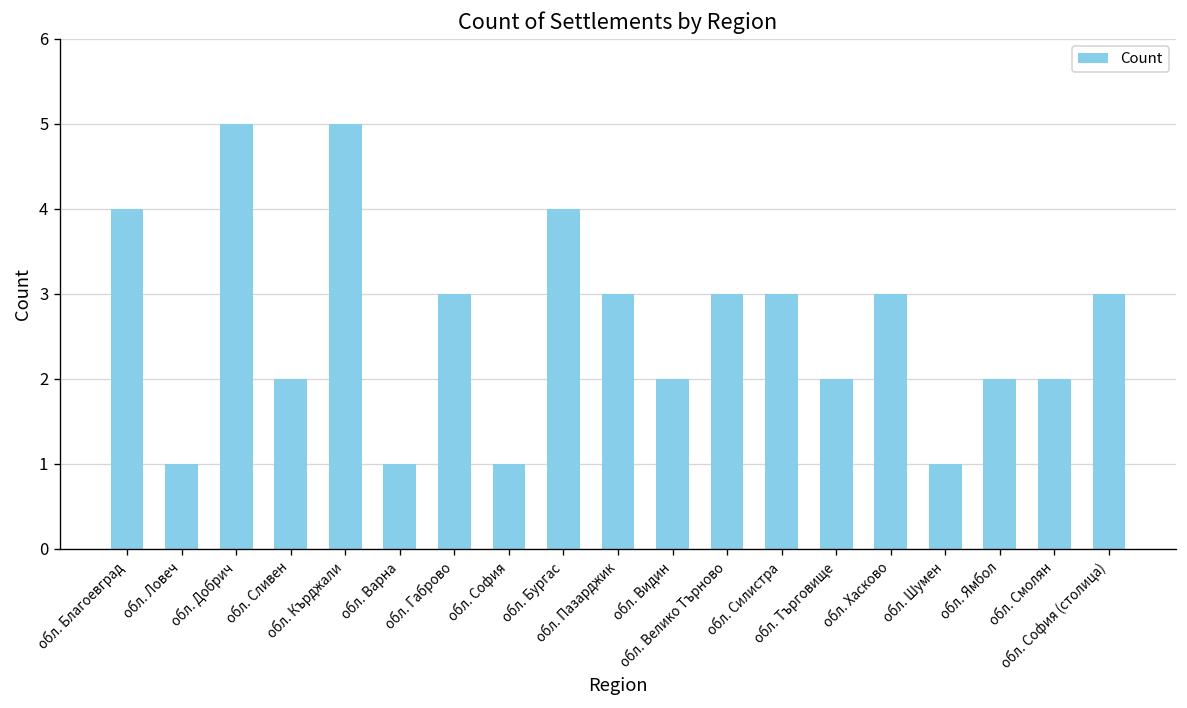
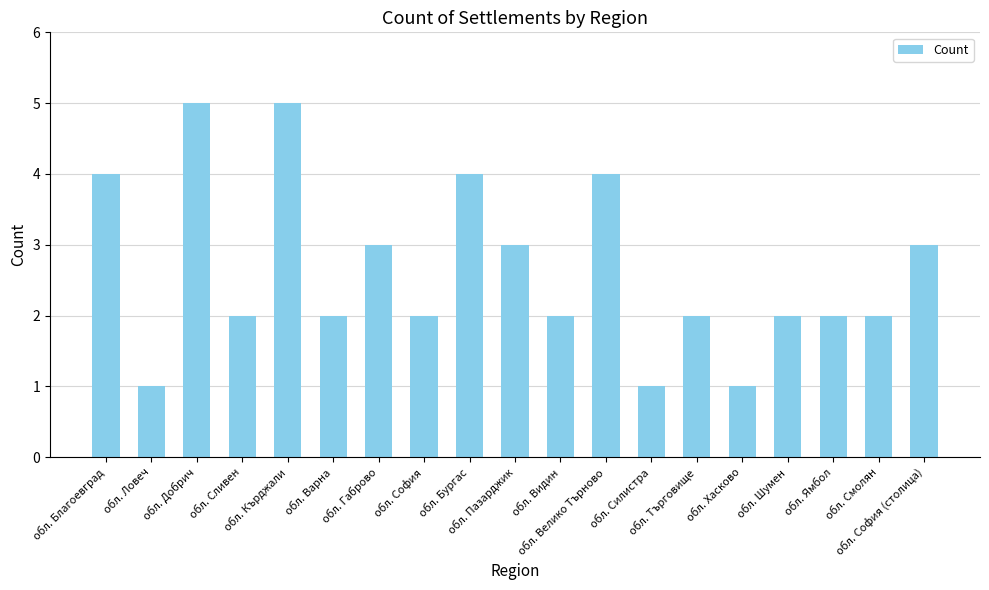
  {
    "обл. Благоевград": 4,
    "обл. Ловеч": 1,
    "обл. Добрич": 5,
    "обл. Сливен": 2,
    "обл. Кърджали": 5,
-   "обл. Варна": 1,
+   "обл. Варна": 2,
    "обл. Габрово": 3,
-   "обл. София": 1,
+   "обл. София": 2,
    "обл. Бургас": 4,
    "обл. Пазарджик": 3,
    "обл. Видин": 2,
-   "обл. Велико Търново": 3,
-   "обл. Силистра": 3,
+   "обл. Велико Търново": 4,
+   "обл. Силистра": 1,
    "обл. Търговище": 2,
-   "обл. Хасково": 3,
-   "обл. Шумен": 1,
+   "обл. Хасково": 1,
+   "обл. Шумен": 2,
    "обл. Ямбол": 2,
    "обл. Смолян": 2,
    "обл. София (столица)": 3
  }
